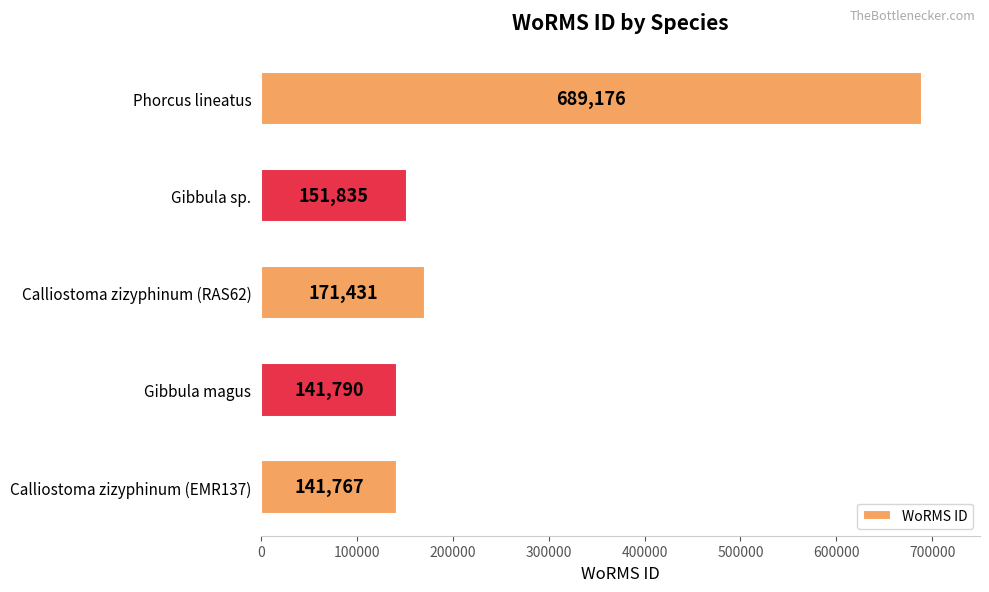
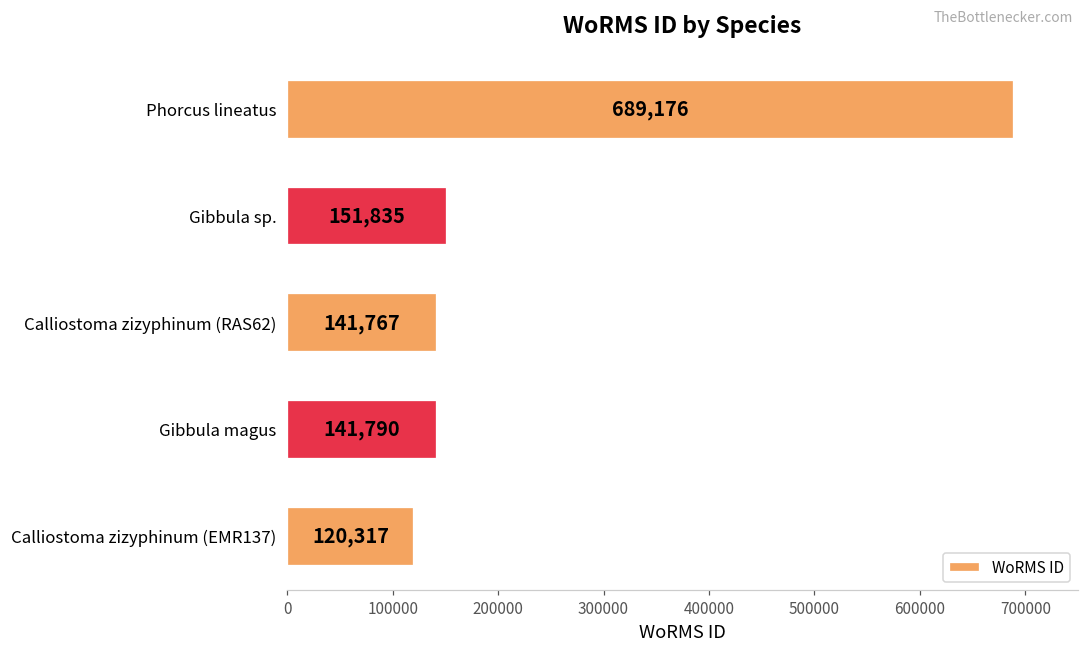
  {
    "Phorcus lineatus": "689,176",
    "Gibbula sp.": "151,835",
-   "Calliostoma zizyphinum (RAS62)": "171,431",
+   "Calliostoma zizyphinum (RAS62)": "141,767",
    "Gibbula magus": "141,790",
-   "Calliostoma zizyphinum (EMR137)": "141,767"
+   "Calliostoma zizyphinum (EMR137)": "120,317"
  }
